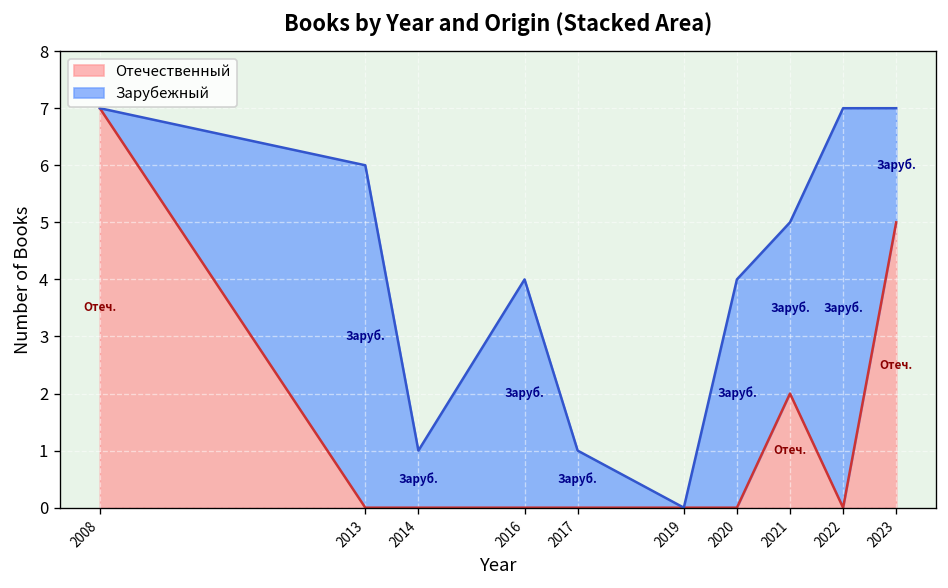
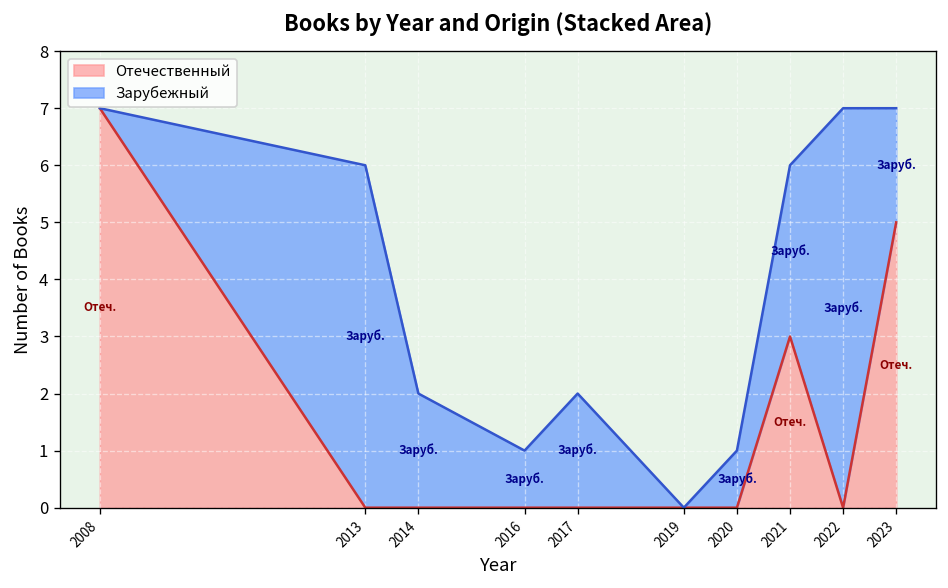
  {
    "Отечественный": {
      "2013": 0,
      "2014": 0,
      "2016": 0,
      "2017": 0,
      "2020": 0,
-     "2021": 2,
+     "2021": 3,
      "2022": 0,
      "2023": 5
    },
    "Зарубежный": {
      "2013": 6,
-     "2014": 1,
-     "2016": 4,
-     "2017": 1,
-     "2020": 4,
+     "2014": 2,
+     "2016": 1,
+     "2017": 2,
+     "2020": 1,
      "2022": 7,
      "2023": 7
    }
  }
